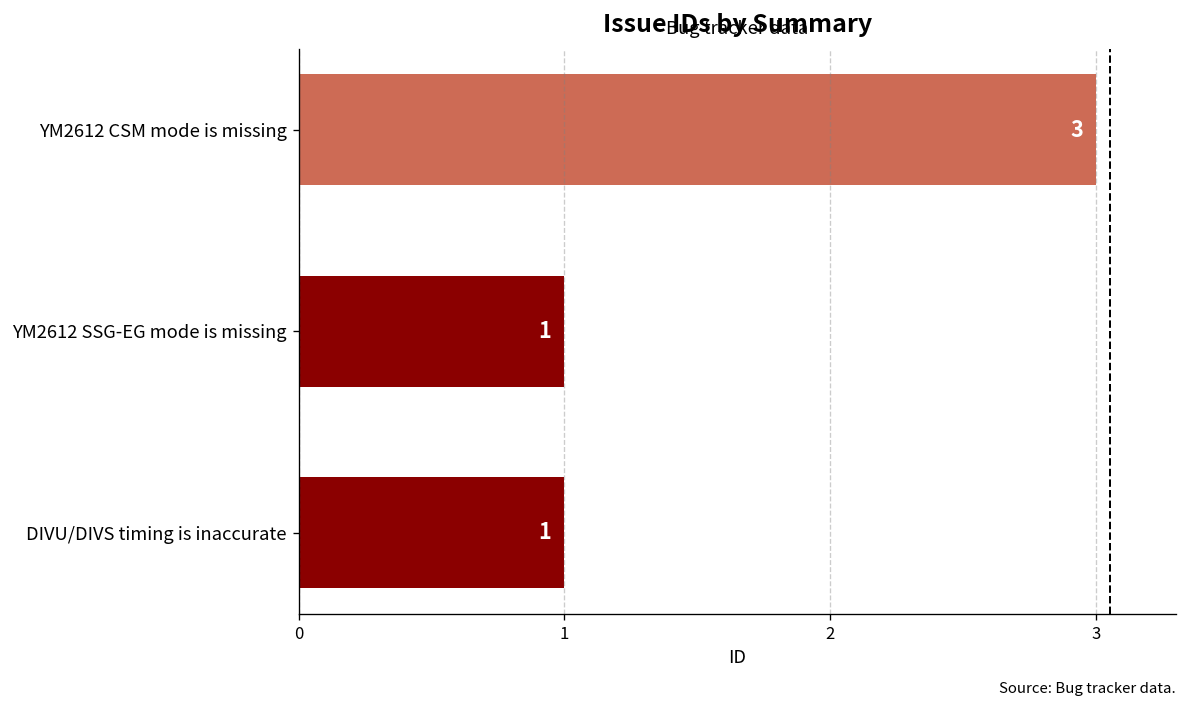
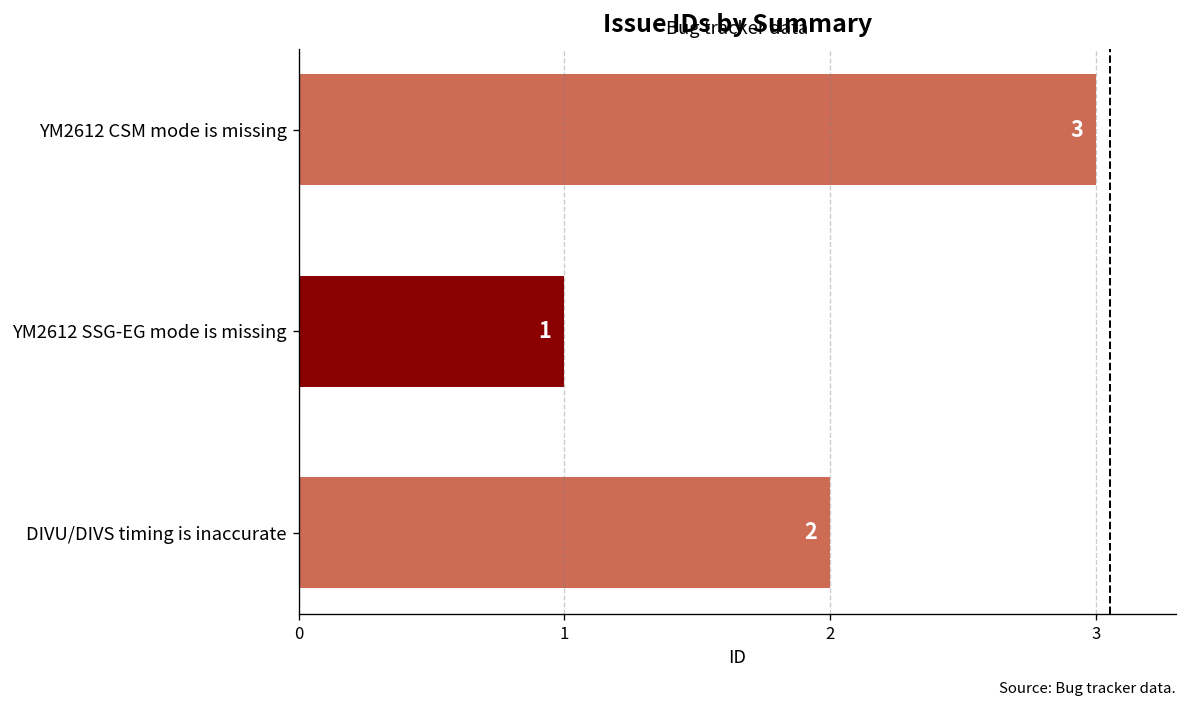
  {
    "YM2612 CSM mode is missing": 3,
    "YM2612 SSG-EG mode is missing": 1,
-   "DIVU/DIVS timing is inaccurate": 1
+   "DIVU/DIVS timing is inaccurate": 2
  }
